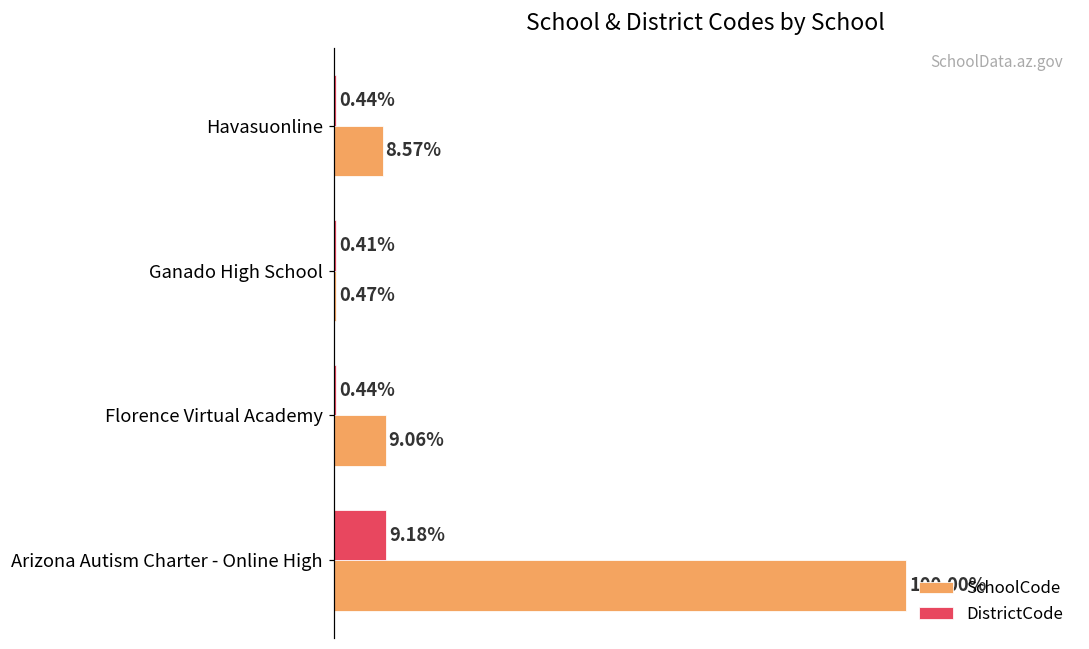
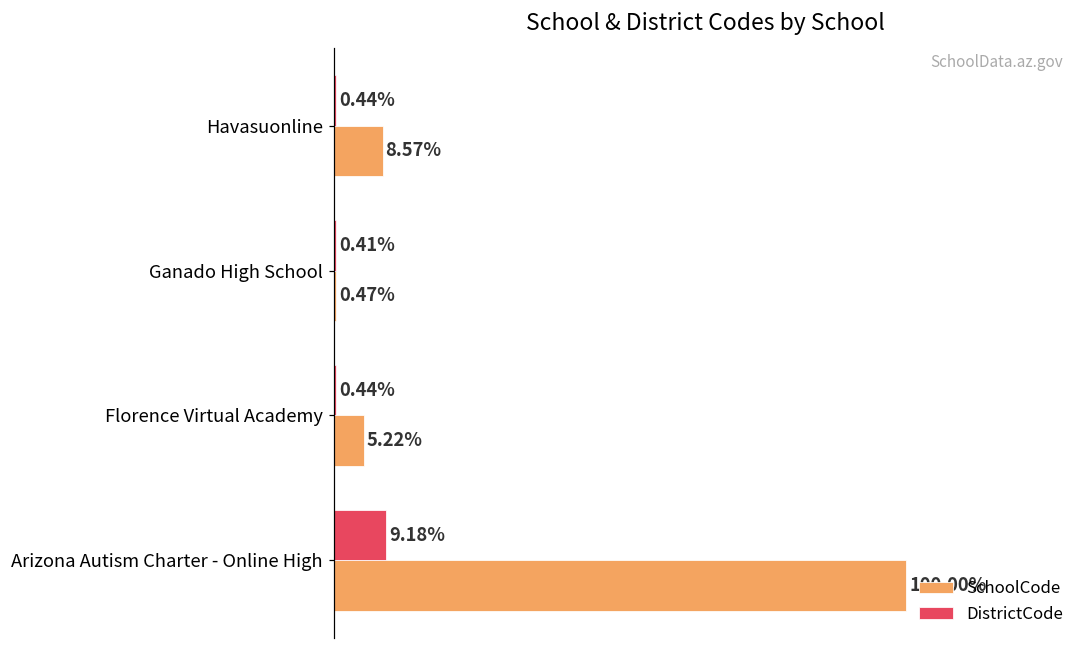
  {
    "SchoolCode": {
      "Havasuonline": "8.57%",
      "Ganado High School": "0.47%",
-     "Florence Virtual Academy": "9.06%",
+     "Florence Virtual Academy": "5.22%",
      "Arizona Autism Charter - Online High": "100.00%"
    },
    "DistrictCode": {
      "Havasuonline": "0.44%",
      "Ganado High School": "0.41%",
      "Florence Virtual Academy": "0.44%",
      "Arizona Autism Charter - Online High": "9.18%"
    }
  }
